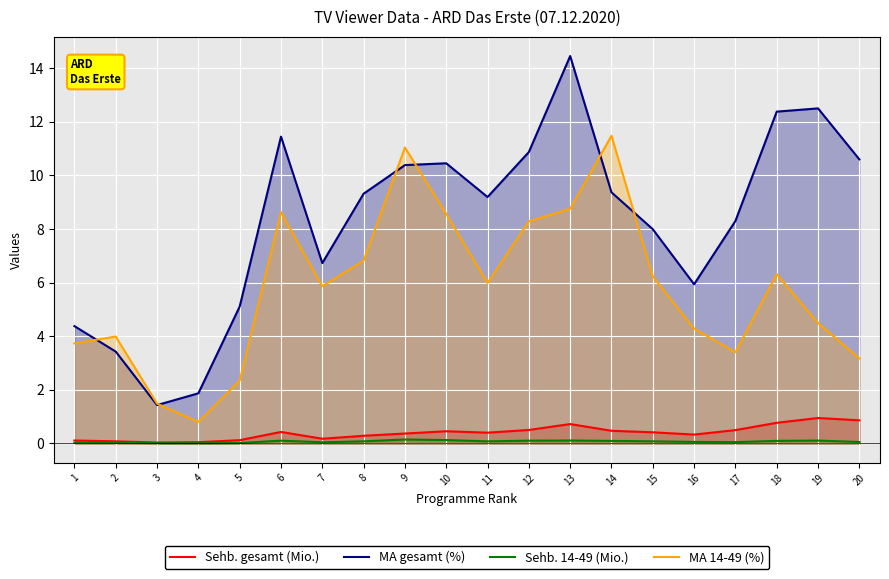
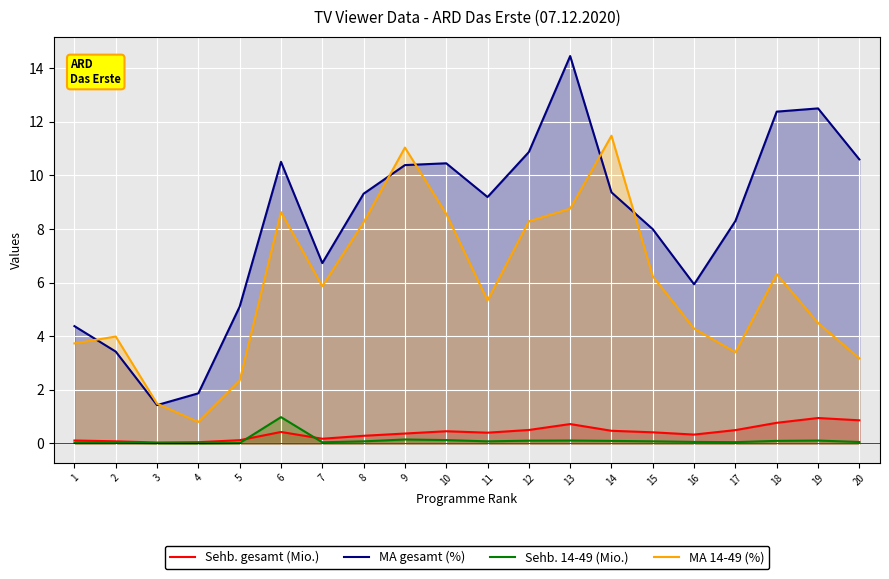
  {
    "Sehb. gesamt (Mio.)": {
      "5": 0.1,
      "6": 0.4,
      "7": 0.2,
      "8": 0.3,
      "9": 0.4,
      "10": 0.5,
      "11": 0.4,
      "12": 0.5,
      "13": 0.7,
      "14": 0.5,
      "15": 0.4,
      "16": 0.3,
      "17": 0.5,
      "18": 0.8,
      "19": 0.9,
      "20": 0.9
    },
    "MA gesamt (%)": {
      "1": 4.4,
      "2": 3.4,
      "4": 1.9,
      "5": 5.1,
-     "6": 11.4,
+     "6": 10.5,
      "7": 6.7,
      "8": 9.3,
      "9": 10.4,
      "10": 10.4,
      "11": 9.2,
      "12": 10.9,
      "13": 14.4,
      "14": 9.4,
      "15": 8.0,
      "16": 5.9,
      "17": 8.3,
      "18": 12.4,
      "19": 12.5,
      "20": 10.6
    },
    "Sehb. 14-49 (Mio.)": {
      "5": 0.0,
-     "6": 0.1,
+     "6": 1.0,
      "7": 0.0,
      "8": 0.1,
      "9": 0.1,
      "10": 0.1,
      "11": 0.1,
      "12": 0.1,
      "13": 0.1,
      "14": 0.1,
      "15": 0.1,
      "16": 0.1,
      "17": 0.0,
      "18": 0.1,
      "19": 0.1,
      "20": 0.1
    },
    "MA 14-49 (%)": {
      "1": 3.7,
      "2": 4.0,
      "4": 0.8,
      "5": 2.3,
      "6": 8.6,
      "7": 5.9,
-     "8": 6.8,
+     "8": 8.2,
      "9": 11.0,
      "10": 8.6,
-     "11": 6.0,
+     "11": 5.3,
      "12": 8.3,
      "13": 8.8,
      "14": 11.5,
      "15": 6.2,
      "16": 4.3,
      "17": 3.4,
      "18": 6.3,
      "19": 4.5,
      "20": 3.2
    }
  }
